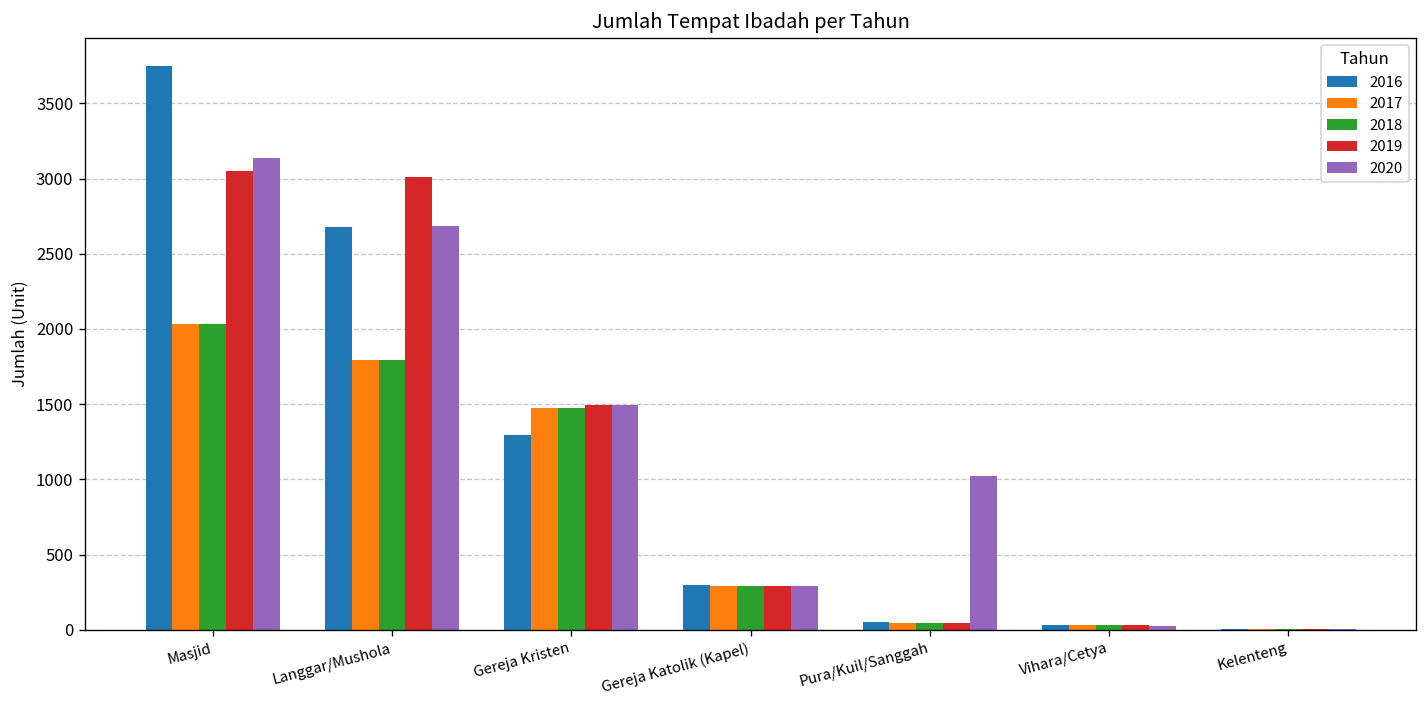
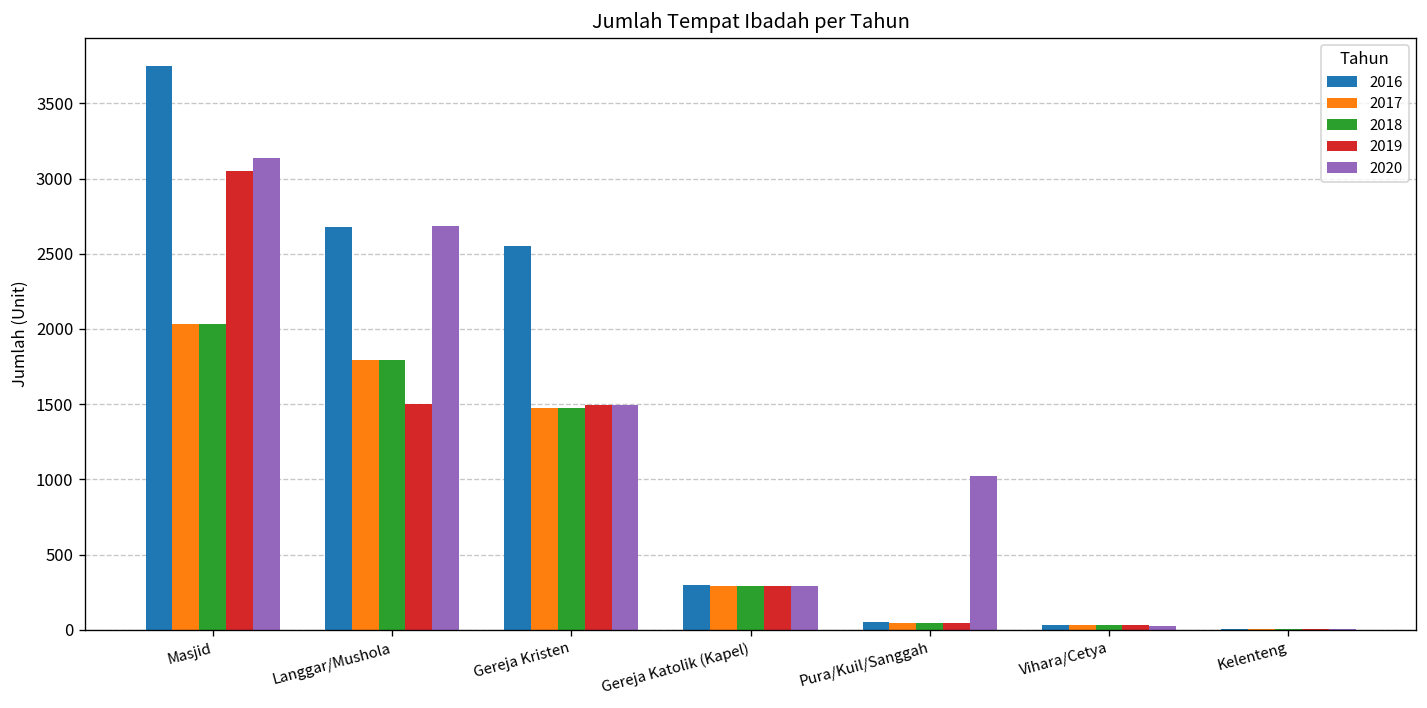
  {
    "2016": {
      "Masjid": 3750,
      "Langgar/Mushola": 2680,
-     "Gereja Kristen": 1300,
+     "Gereja Kristen": 2550,
      "Gereja Katolik (Kapel)": 300,
      "Pura/Kuil/Sanggah": 50,
      "Vihara/Cetya": 30
    },
    "2017": {
      "Masjid": 2030,
      "Langgar/Mushola": 1790,
      "Gereja Kristen": 1470,
      "Gereja Katolik (Kapel)": 290,
      "Pura/Kuil/Sanggah": 50,
      "Vihara/Cetya": 30
    },
    "2018": {
      "Masjid": 2030,
      "Langgar/Mushola": 1790,
      "Gereja Kristen": 1470,
      "Gereja Katolik (Kapel)": 290,
      "Pura/Kuil/Sanggah": 50,
      "Vihara/Cetya": 30
    },
    "2019": {
      "Masjid": 3050,
-     "Langgar/Mushola": 3010,
+     "Langgar/Mushola": 1500,
      "Gereja Kristen": 1490,
      "Gereja Katolik (Kapel)": 290,
      "Pura/Kuil/Sanggah": 50,
      "Vihara/Cetya": 30
    },
    "2020": {
      "Masjid": 3130,
      "Langgar/Mushola": 2680,
      "Gereja Kristen": 1490,
      "Gereja Katolik (Kapel)": 290,
      "Pura/Kuil/Sanggah": 1020,
      "Vihara/Cetya": 30
    }
  }
